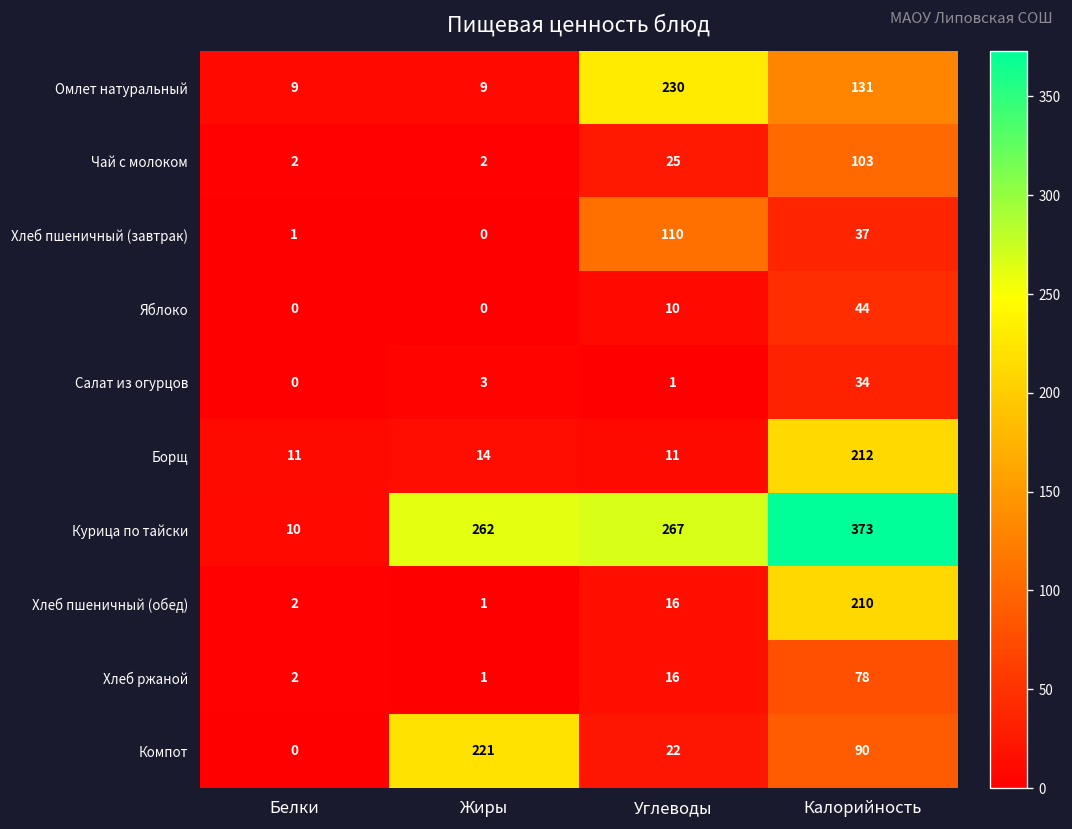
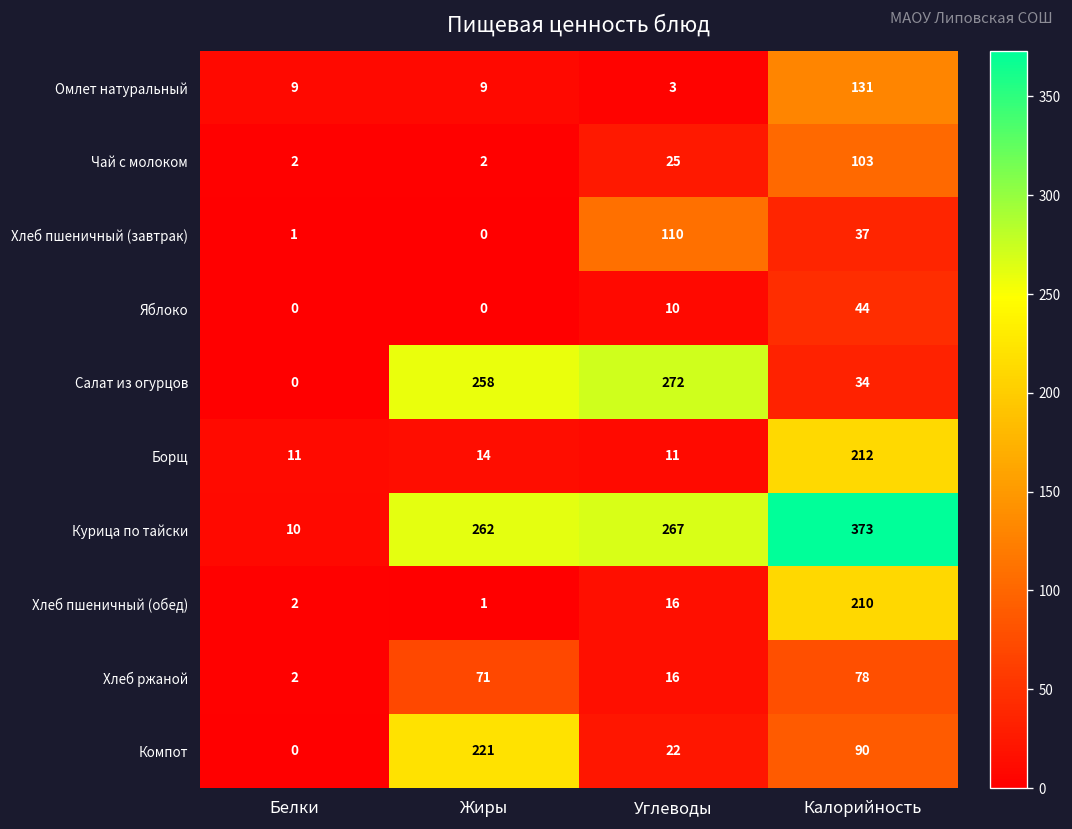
  {
    "Омлет натуральный": {
      "Белки": 9,
      "Жиры": 9,
-     "Углеводы": 230,
+     "Углеводы": 3,
      "Калорийность": 131
    },
    "Чай с молоком": {
      "Белки": 2,
      "Жиры": 2,
      "Углеводы": 25,
      "Калорийность": 103
    },
    "Хлеб пшеничный (завтрак)": {
      "Белки": 1,
      "Жиры": 0,
      "Углеводы": 110,
      "Калорийность": 37
    },
    "Яблоко": {
      "Белки": 0,
      "Жиры": 0,
      "Углеводы": 10,
      "Калорийность": 44
    },
    "Салат из огурцов": {
      "Белки": 0,
-     "Жиры": 3,
-     "Углеводы": 1,
+     "Жиры": 258,
+     "Углеводы": 272,
      "Калорийность": 34
    },
    "Борщ": {
      "Белки": 11,
      "Жиры": 14,
      "Углеводы": 11,
      "Калорийность": 212
    },
    "Курица по тайски": {
      "Белки": 10,
      "Жиры": 262,
      "Углеводы": 267,
      "Калорийность": 373
    },
    "Хлеб пшеничный (обед)": {
      "Белки": 2,
      "Жиры": 1,
      "Углеводы": 16,
      "Калорийность": 210
    },
    "Хлеб ржаной": {
      "Белки": 2,
-     "Жиры": 1,
+     "Жиры": 71,
      "Углеводы": 16,
      "Калорийность": 78
    },
    "Компот": {
      "Белки": 0,
      "Жиры": 221,
      "Углеводы": 22,
      "Калорийность": 90
    }
  }
